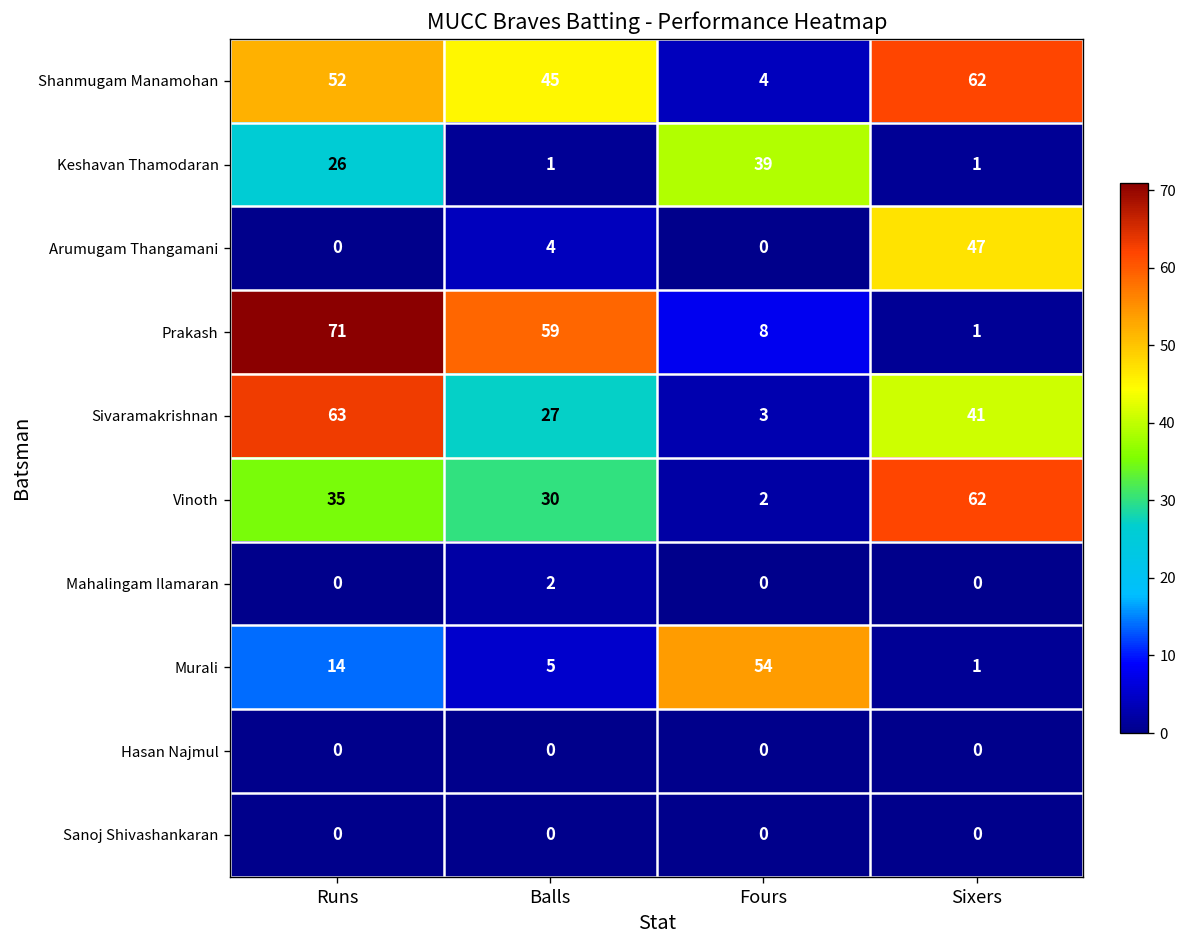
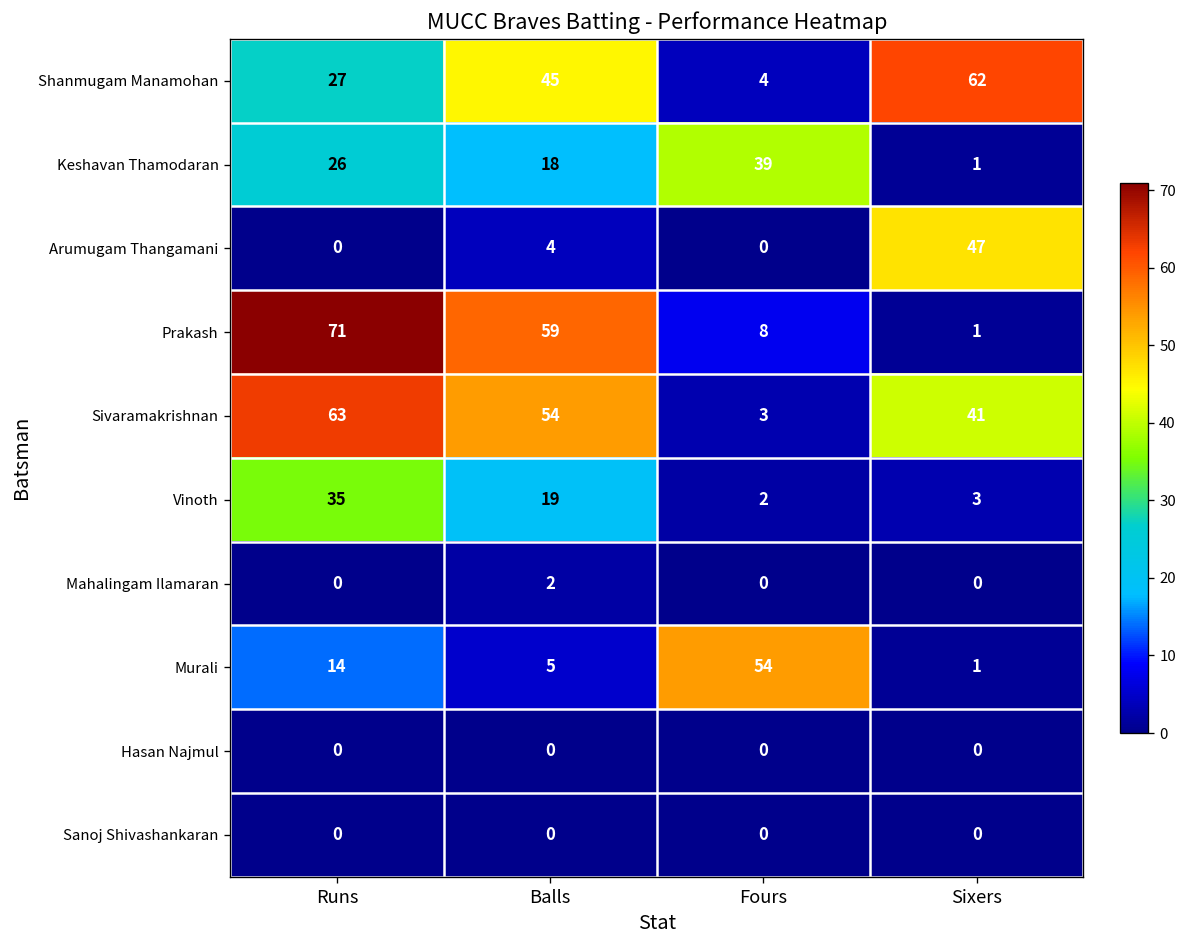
  {
    "Shanmugam Manamohan": {
-     "Runs": 52,
+     "Runs": 27,
      "Balls": 45,
      "Fours": 4,
      "Sixers": 62
    },
    "Keshavan Thamodaran": {
      "Runs": 26,
-     "Balls": 1,
+     "Balls": 18,
      "Fours": 39,
      "Sixers": 1
    },
    "Arumugam Thangamani": {
      "Runs": 0,
      "Balls": 4,
      "Fours": 0,
      "Sixers": 47
    },
    "Prakash": {
      "Runs": 71,
      "Balls": 59,
      "Fours": 8,
      "Sixers": 1
    },
    "Sivaramakrishnan": {
      "Runs": 63,
-     "Balls": 27,
+     "Balls": 54,
      "Fours": 3,
      "Sixers": 41
    },
    "Vinoth": {
      "Runs": 35,
-     "Balls": 30,
+     "Balls": 19,
      "Fours": 2,
-     "Sixers": 62
+     "Sixers": 3
    },
    "Mahalingam Ilamaran": {
      "Runs": 0,
      "Balls": 2,
      "Fours": 0,
      "Sixers": 0
    },
    "Murali": {
      "Runs": 14,
      "Balls": 5,
      "Fours": 54,
      "Sixers": 1
    },
    "Hasan Najmul": {
      "Runs": 0,
      "Balls": 0,
      "Fours": 0,
      "Sixers": 0
    },
    "Sanoj Shivashankaran": {
      "Runs": 0,
      "Balls": 0,
      "Fours": 0,
      "Sixers": 0
    }
  }
